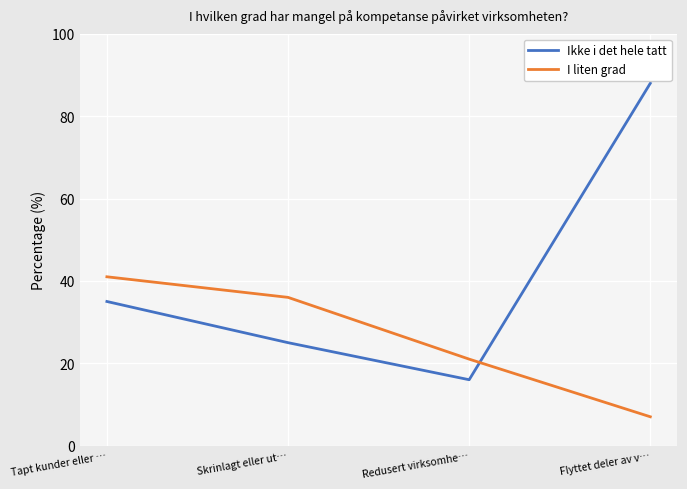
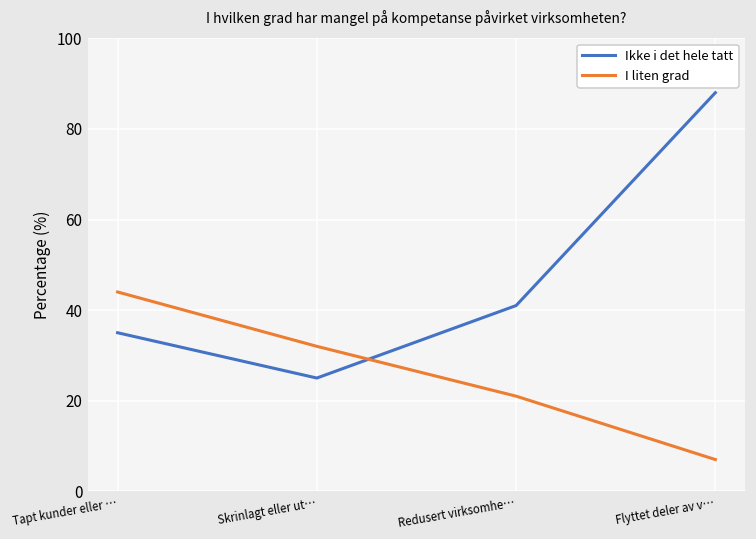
  {
    "Ikke i det hele tatt": {
      "Tapt kunder eller …": 35,
      "Skrinlagt eller ut…": 25,
-     "Redusert virksomhe…": 16,
+     "Redusert virksomhe…": 41,
      "Flyttet deler av v…": 88
    },
    "I liten grad": {
-     "Tapt kunder eller …": 41,
-     "Skrinlagt eller ut…": 36,
+     "Tapt kunder eller …": 44,
+     "Skrinlagt eller ut…": 32,
      "Redusert virksomhe…": 21,
      "Flyttet deler av v…": 7
    }
  }
